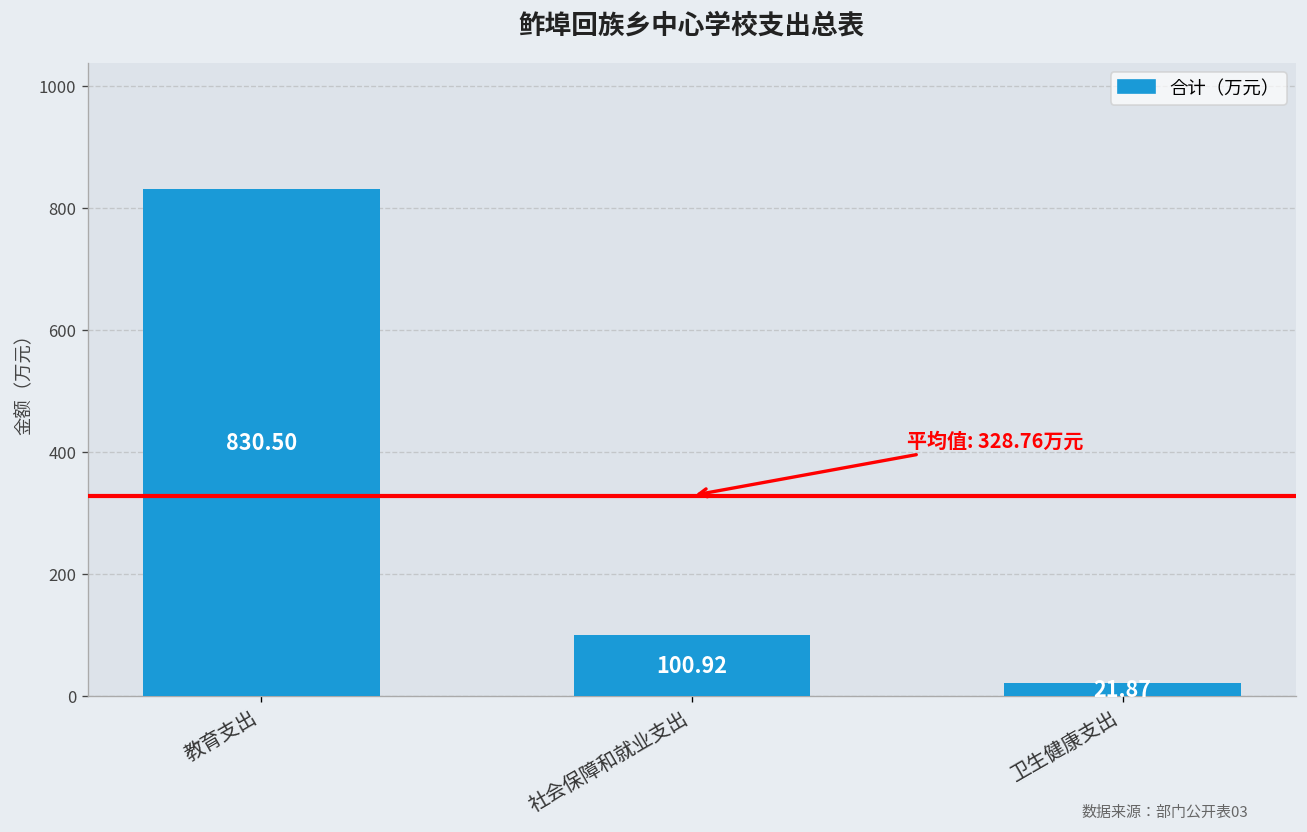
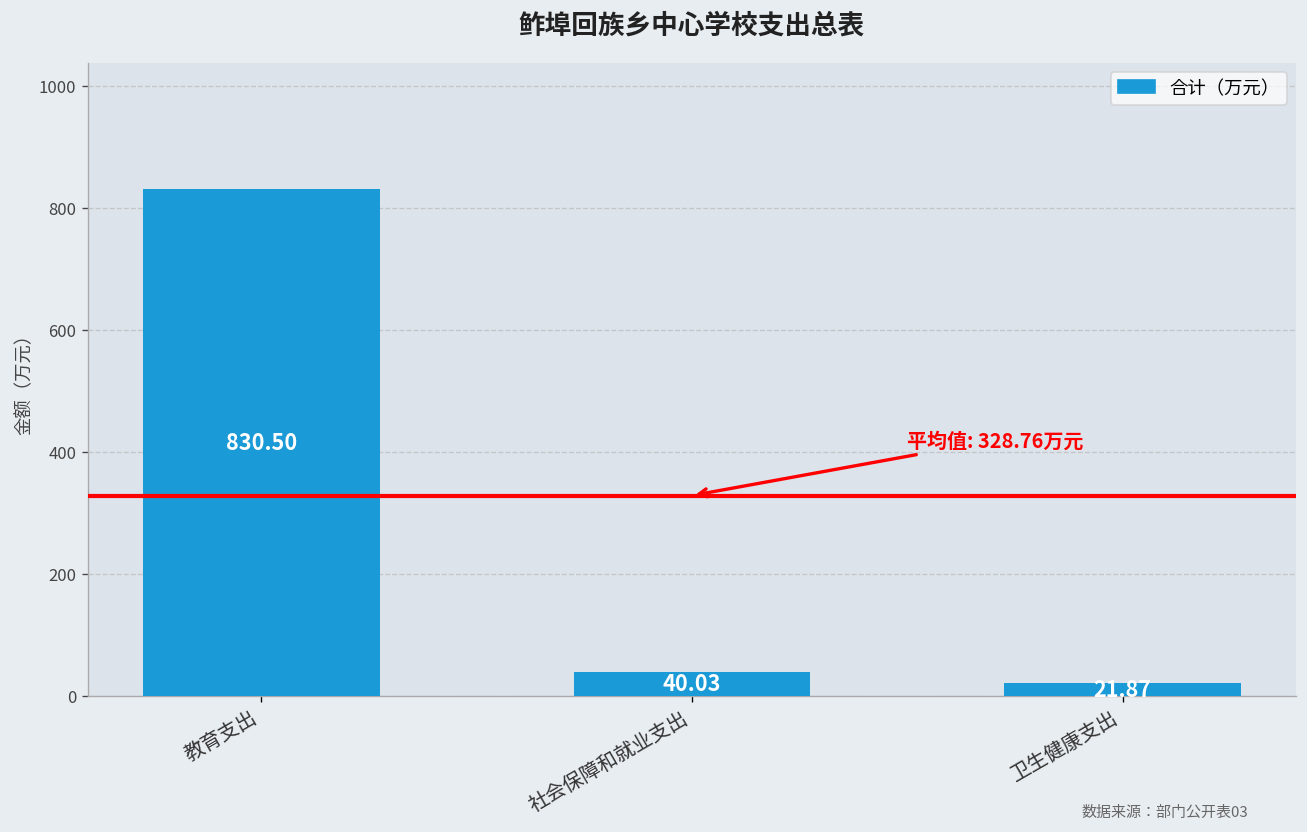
  {
    "教育支出": 830.50,
-   "社会保障和就业支出": 100.92,
+   "社会保障和就业支出": 40.03,
    "卫生健康支出": 21.87
  }
